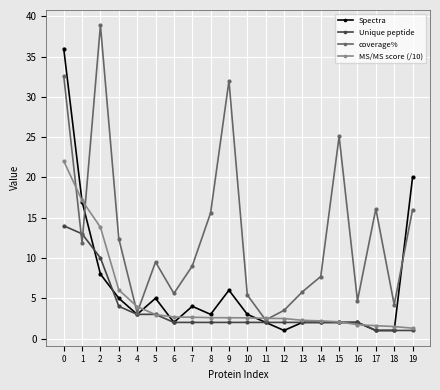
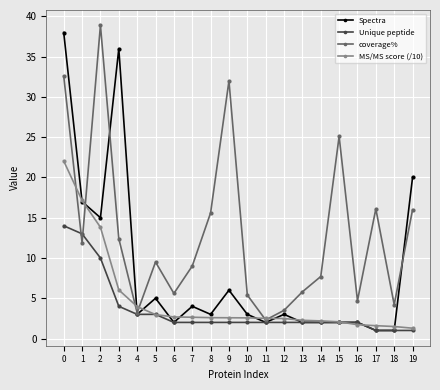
  {
    "Spectra": {
-     "0": 36,
-     "2": 8,
-     "3": 5,
+     "0": 38,
+     "2": 15,
+     "3": 36,
      "5": 5,
      "7": 4,
      "8": 3,
      "9": 6,
      "10": 3,
-     "12": 1,
+     "12": 3,
      "19": 20
    }
  }
